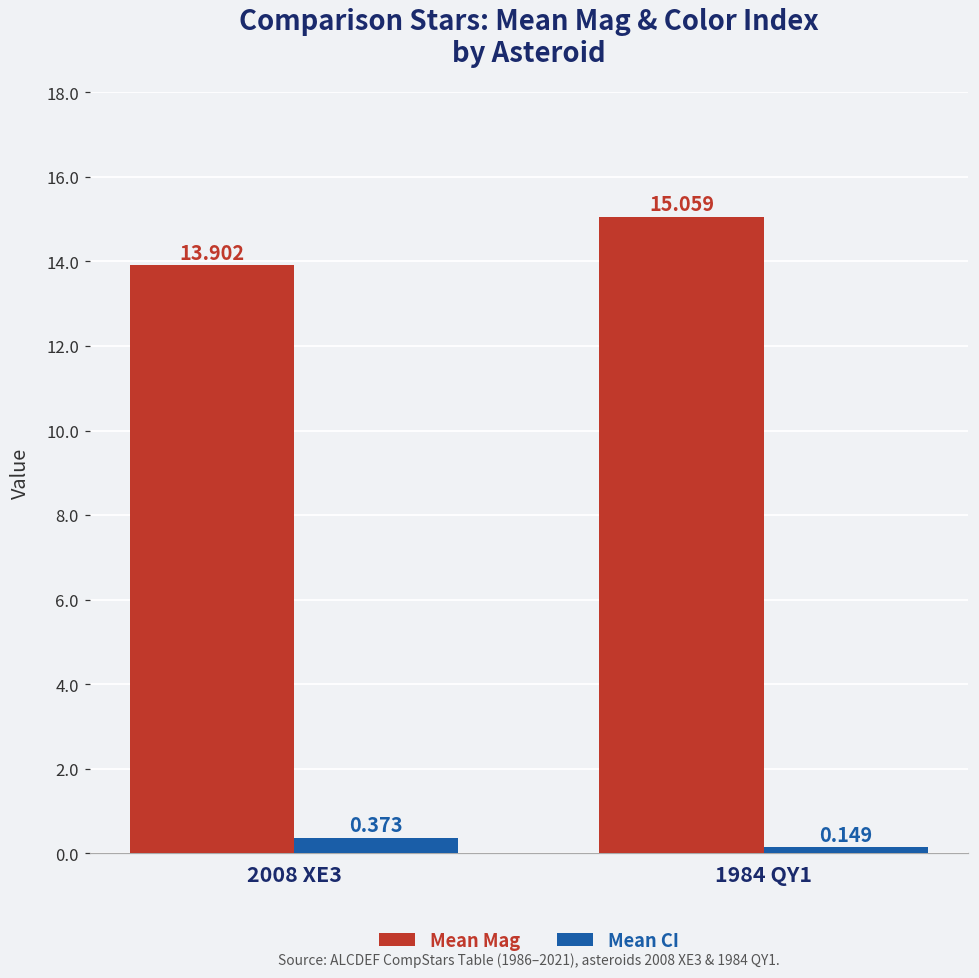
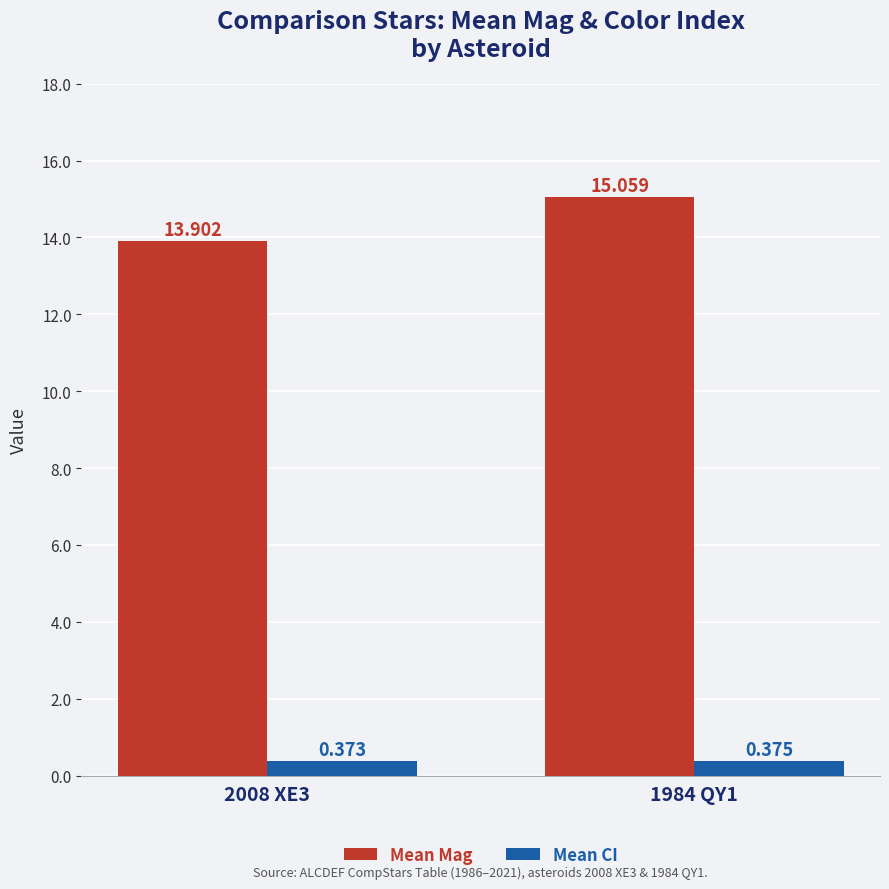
  {
    "Mean Mag": {
      "2008 XE3": 13.902,
      "1984 QY1": 15.059
    },
    "Mean CI": {
      "2008 XE3": 0.373,
-     "1984 QY1": 0.149
+     "1984 QY1": 0.375
    }
  }
